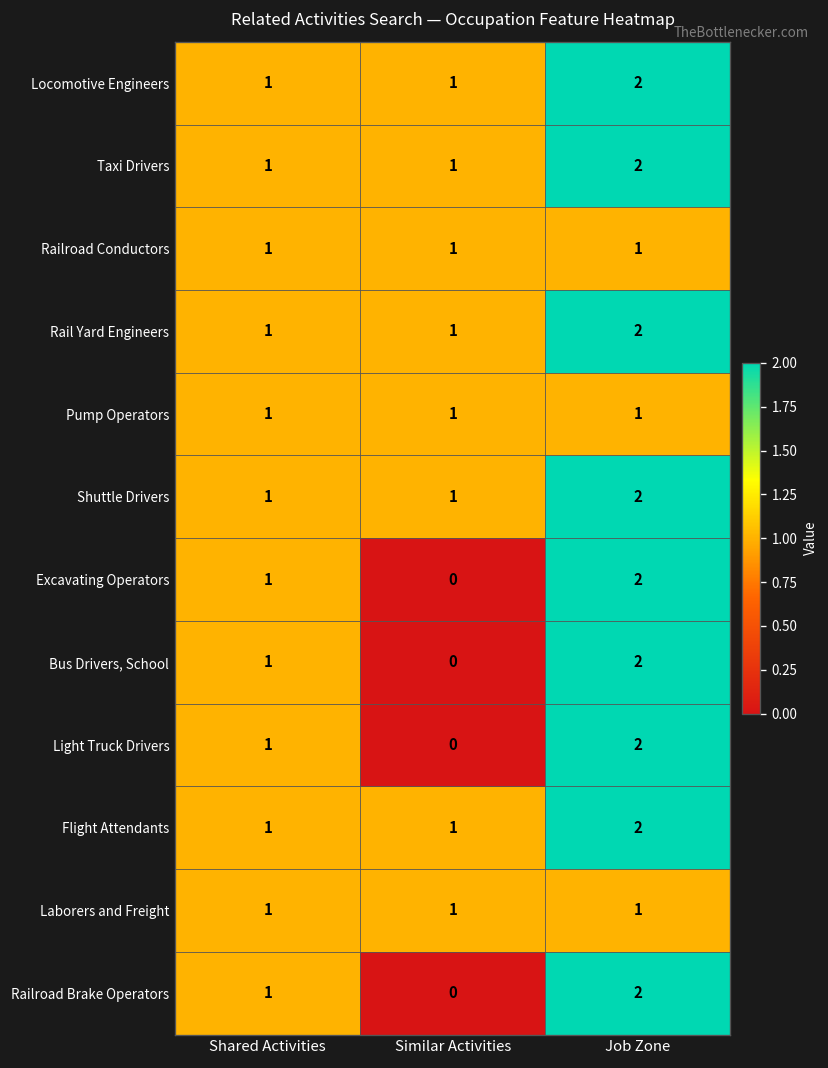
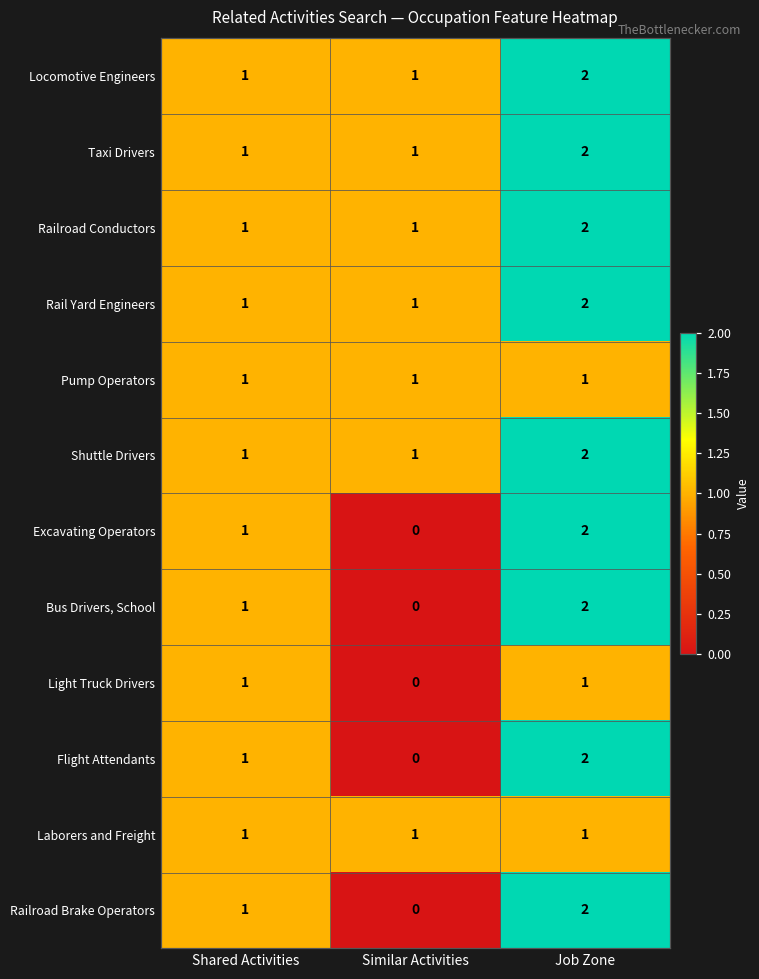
  {
    "Locomotive Engineers": {
      "Shared Activities": 1,
      "Similar Activities": 1,
      "Job Zone": 2
    },
    "Taxi Drivers": {
      "Shared Activities": 1,
      "Similar Activities": 1,
      "Job Zone": 2
    },
    "Railroad Conductors": {
      "Shared Activities": 1,
      "Similar Activities": 1,
-     "Job Zone": 1
+     "Job Zone": 2
    },
    "Rail Yard Engineers": {
      "Shared Activities": 1,
      "Similar Activities": 1,
      "Job Zone": 2
    },
    "Pump Operators": {
      "Shared Activities": 1,
      "Similar Activities": 1,
      "Job Zone": 1
    },
    "Shuttle Drivers": {
      "Shared Activities": 1,
      "Similar Activities": 1,
      "Job Zone": 2
    },
    "Excavating Operators": {
      "Shared Activities": 1,
      "Similar Activities": 0,
      "Job Zone": 2
    },
    "Bus Drivers, School": {
      "Shared Activities": 1,
      "Similar Activities": 0,
      "Job Zone": 2
    },
    "Light Truck Drivers": {
      "Shared Activities": 1,
      "Similar Activities": 0,
-     "Job Zone": 2
+     "Job Zone": 1
    },
    "Flight Attendants": {
      "Shared Activities": 1,
-     "Similar Activities": 1,
+     "Similar Activities": 0,
      "Job Zone": 2
    },
    "Laborers and Freight": {
      "Shared Activities": 1,
      "Similar Activities": 1,
      "Job Zone": 1
    },
    "Railroad Brake Operators": {
      "Shared Activities": 1,
      "Similar Activities": 0,
      "Job Zone": 2
    }
  }
